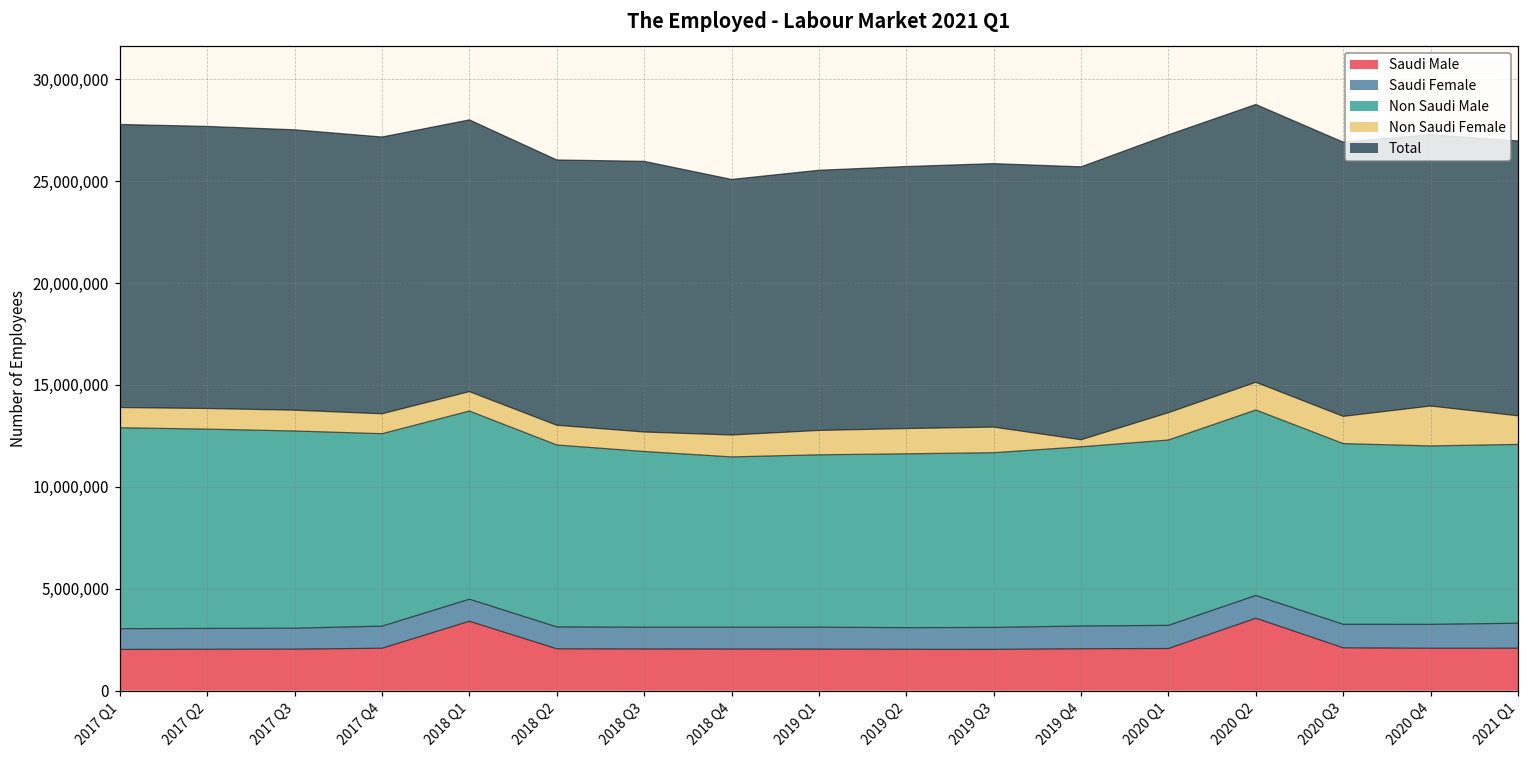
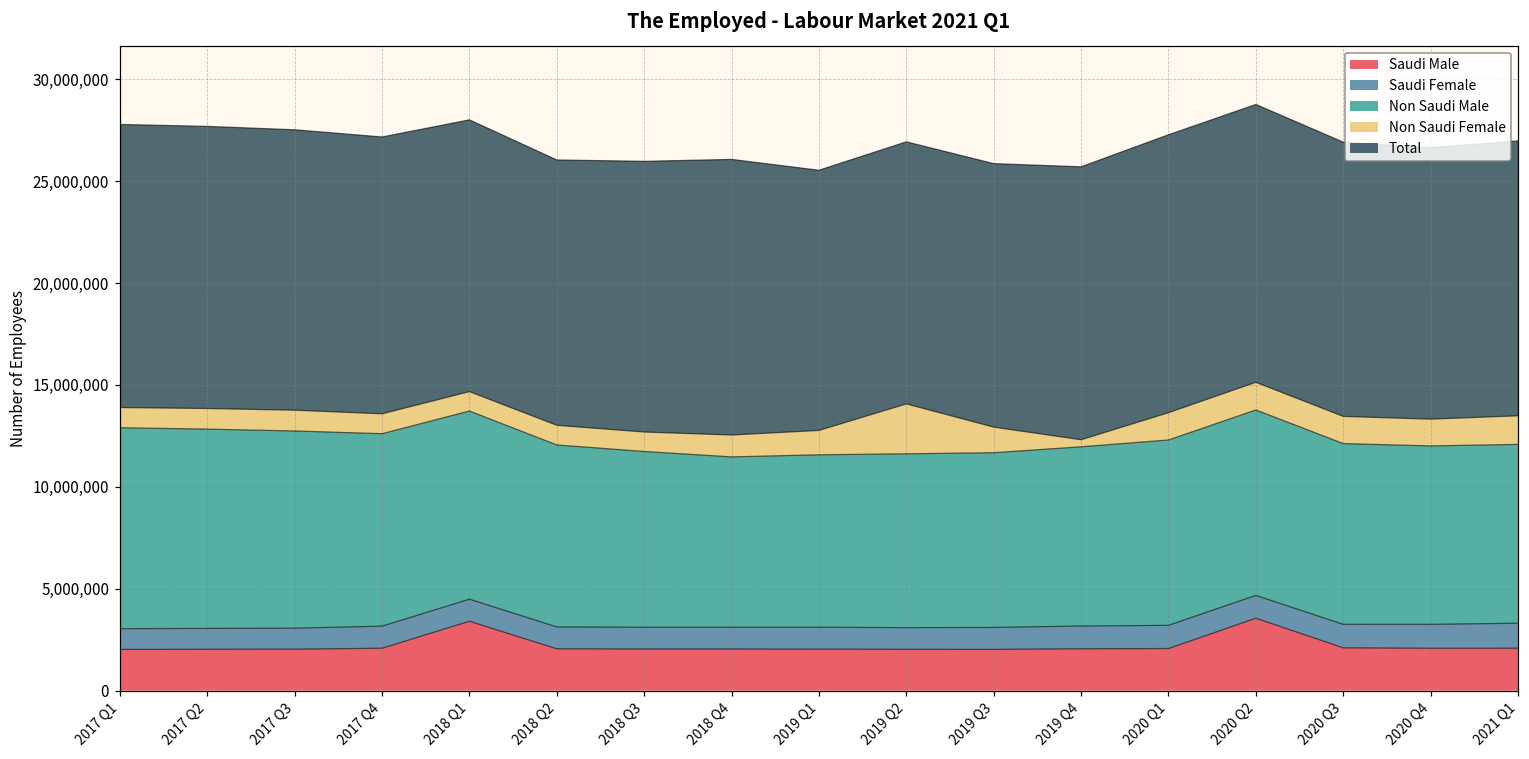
  {
    "Saudi Male": {
      "2017 Q1": "2,000,000",
      "2017 Q2": "2,000,000",
      "2017 Q3": "2,000,000",
      "2017 Q4": "2,100,000",
      "2018 Q1": "3,400,000",
      "2018 Q2": "2,100,000",
      "2018 Q3": "2,000,000",
      "2018 Q4": "2,000,000",
      "2019 Q1": "2,000,000",
      "2019 Q2": "2,000,000",
      "2019 Q3": "2,000,000",
      "2019 Q4": "2,100,000",
      "2020 Q1": "2,100,000",
      "2020 Q2": "3,600,000",
      "2020 Q3": "2,100,000",
      "2020 Q4": "2,100,000",
      "2021 Q1": "2,100,000"
    },
    "Non Saudi Female": {
      "2017 Q1": "1,000,000",
      "2017 Q2": "1,000,000",
      "2017 Q3": "1,000,000",
      "2017 Q4": "1,000,000",
      "2018 Q1": "1,000,000",
      "2018 Q2": "1,000,000",
      "2018 Q3": "1,000,000",
      "2018 Q4": "1,100,000",
      "2019 Q1": "1,200,000",
-     "2019 Q2": "1,200,000",
+     "2019 Q2": "2,400,000",
      "2019 Q3": "1,300,000",
      "2019 Q4": "300,000",
      "2020 Q1": "1,300,000",
      "2020 Q2": "1,400,000",
      "2020 Q3": "1,300,000",
-     "2020 Q4": "2,000,000",
+     "2020 Q4": "1,300,000",
      "2021 Q1": "1,400,000"
    },
    "Total": {
      "2017 Q1": "13,900,000",
      "2017 Q2": "13,800,000",
      "2017 Q3": "13,800,000",
      "2017 Q4": "13,600,000",
      "2018 Q1": "13,300,000",
      "2018 Q2": "13,000,000",
      "2018 Q3": "13,300,000",
-     "2018 Q4": "12,500,000",
+     "2018 Q4": "13,500,000",
      "2019 Q1": "12,800,000",
      "2019 Q2": "12,900,000",
      "2019 Q3": "12,900,000",
      "2019 Q4": "13,400,000",
      "2020 Q1": "13,600,000",
      "2020 Q2": "13,600,000",
      "2020 Q3": "13,500,000",
      "2021 Q1": "13,500,000"
    }
  }
